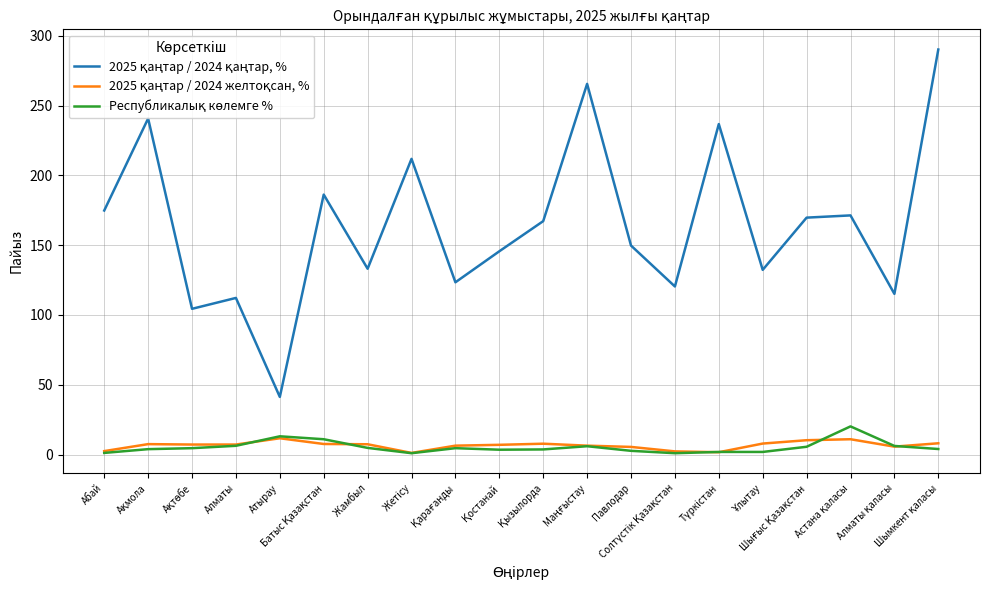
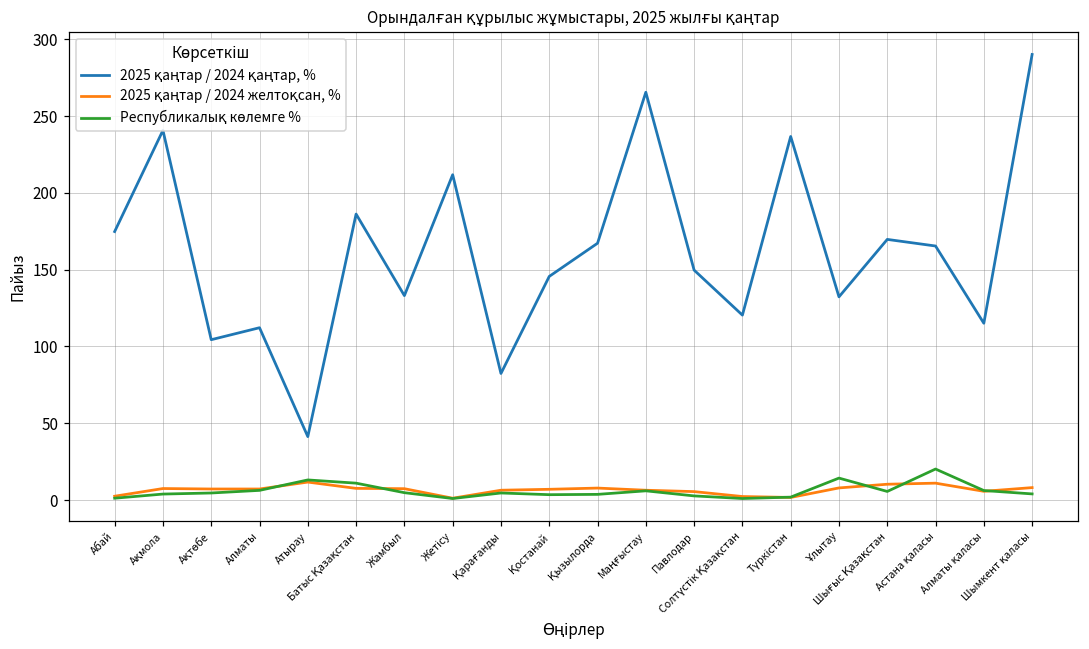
  {
    "2025 қаңтар / 2024 қаңтар, %": {
      "Абай": 175,
      "Ақмола": 241,
      "Ақтөбе": 104,
      "Алматы": 112,
      "Атырау": 41,
      "Батыс Қазақстан": 186,
      "Жамбыл": 133,
      "Жетісу": 212,
-     "Қарағанды": 123,
+     "Қарағанды": 82,
      "Қостанай": 146,
      "Қызылорда": 167,
      "Маңғыстау": 266,
      "Павлодар": 150,
      "Солтүстік Қазақстан": 120,
      "Түркістан": 237,
      "Ұлытау": 132,
      "Шығыс Қазақстан": 170,
-     "Астана қаласы": 171,
+     "Астана қаласы": 165,
      "Алматы қаласы": 115,
      "Шымкент қаласы": 290
    },
    "2025 қаңтар / 2024 желтоқсан, %": {
      "Ақмола": 8,
      "Ақтөбе": 7,
      "Батыс Қазақстан": 8,
      "Жамбыл": 7,
      "Қостанай": 7,
      "Қызылорда": 8,
      "Павлодар": 6,
      "Ұлытау": 8,
      "Шығыс Қазақстан": 10,
      "Астана қаласы": 11,
      "Шымкент қаласы": 8
    },
    "Республикалық көлемге %": {
      "Ақмола": 4,
      "Ақтөбе": 5,
      "Батыс Қазақстан": 11,
      "Жамбыл": 5,
      "Қостанай": 4,
      "Қызылорда": 4,
      "Павлодар": 3,
-     "Ұлытау": 2,
+     "Ұлытау": 14,
      "Шығыс Қазақстан": 6,
      "Астана қаласы": 20,
      "Шымкент қаласы": 4
    }
  }
